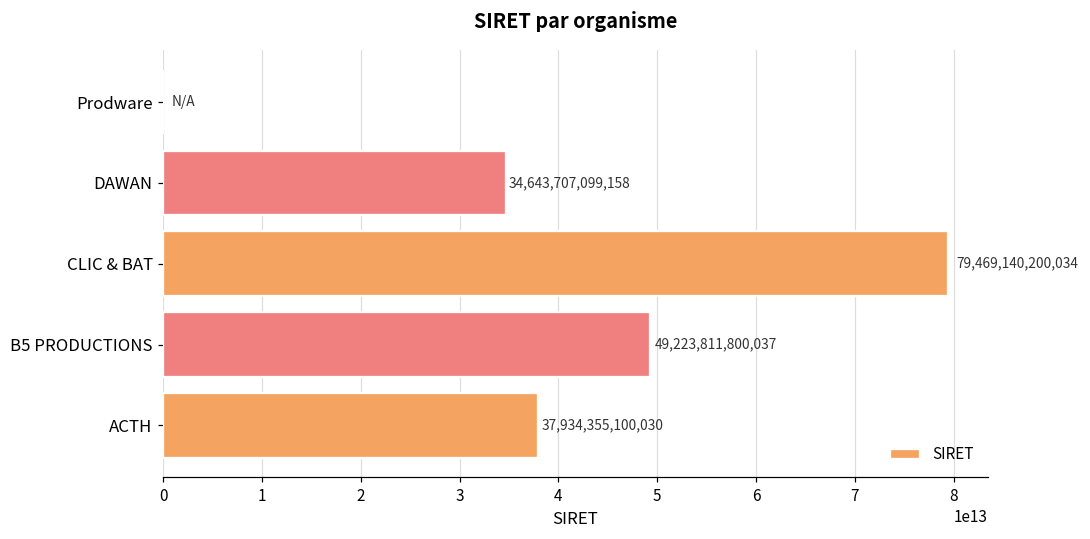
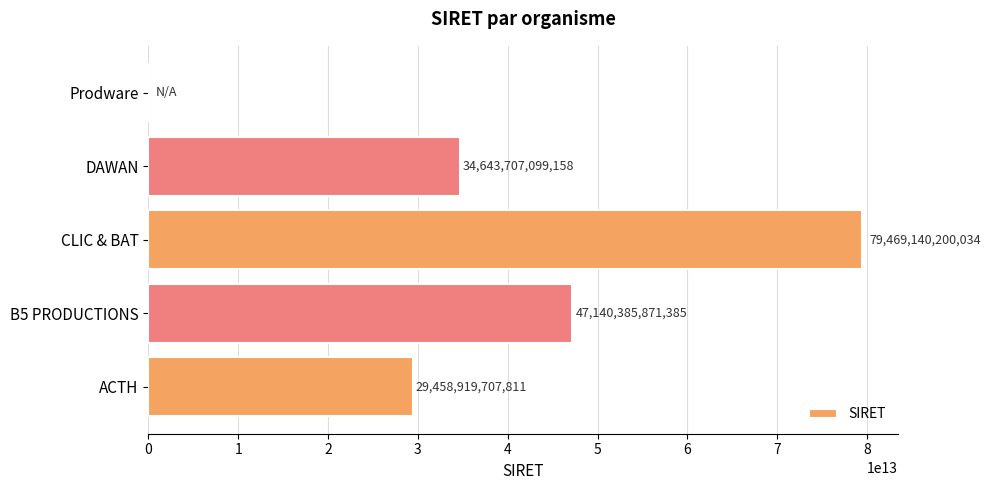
  {
    "DAWAN": "34,643,707,099,158",
    "CLIC & BAT": "79,469,140,200,034",
-   "B5 PRODUCTIONS": "49,223,811,800,037",
-   "ACTH": "37,934,355,100,030"
+   "B5 PRODUCTIONS": "47,140,385,871,385",
+   "ACTH": "29,458,919,707,811"
  }
